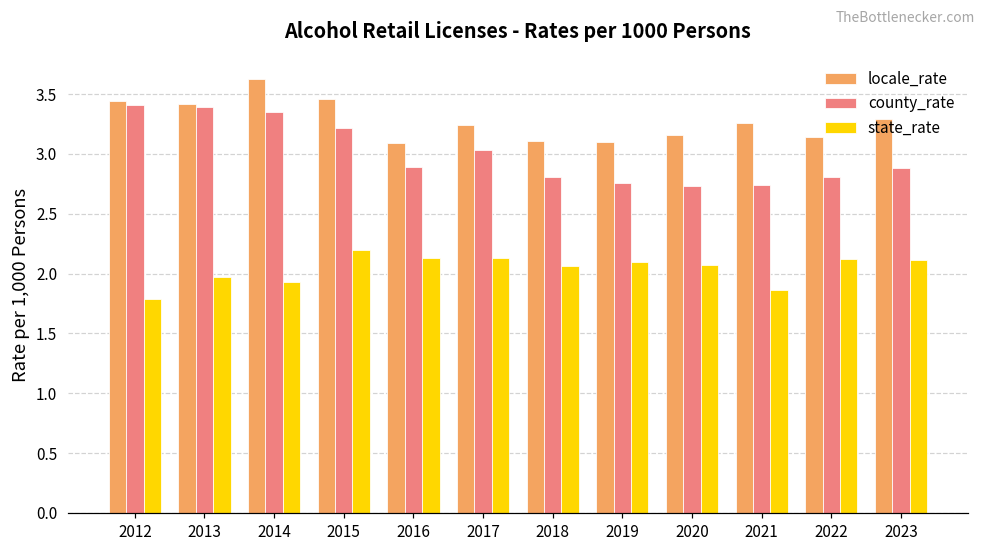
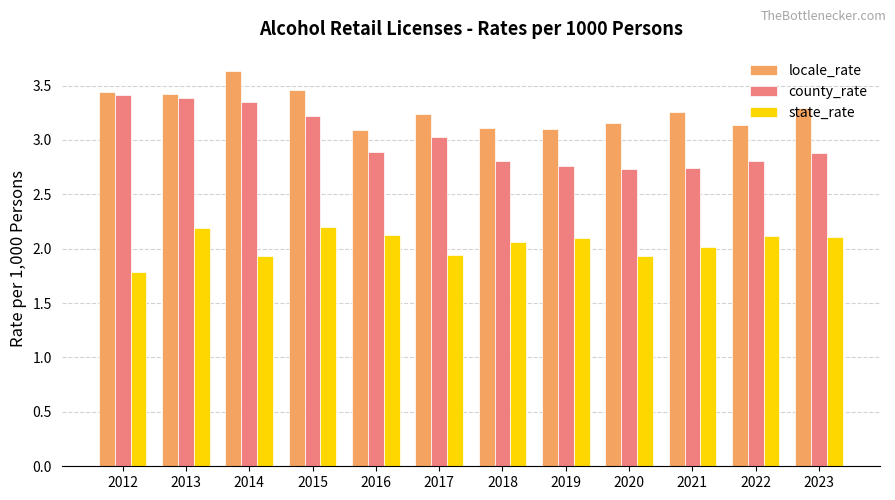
  {
    "state_rate": {
      "2012": 1.79,
-     "2013": 1.97,
+     "2013": 2.19,
      "2014": 1.93,
      "2015": 2.20,
      "2016": 2.13,
-     "2017": 2.13,
+     "2017": 1.94,
      "2018": 2.06,
      "2019": 2.10,
-     "2020": 2.07,
-     "2021": 1.86,
+     "2020": 1.93,
+     "2021": 2.02,
      "2022": 2.12,
      "2023": 2.11
    }
  }
